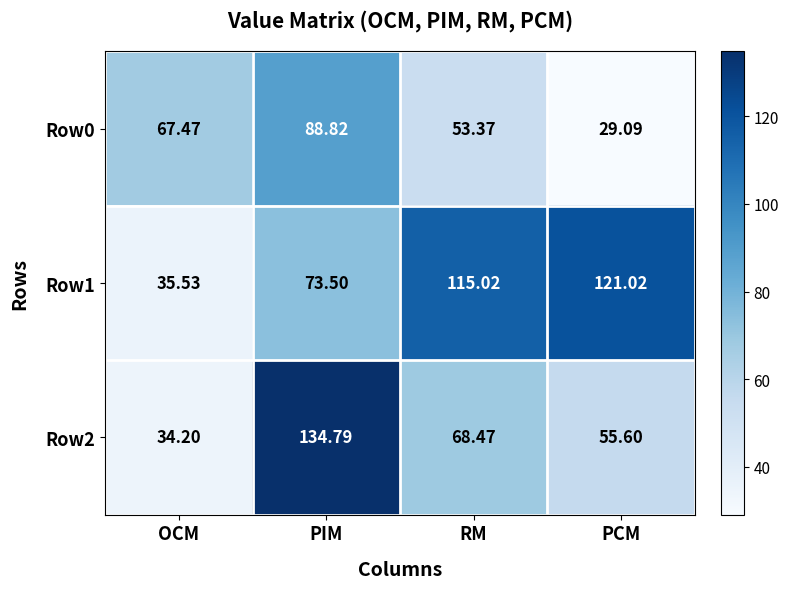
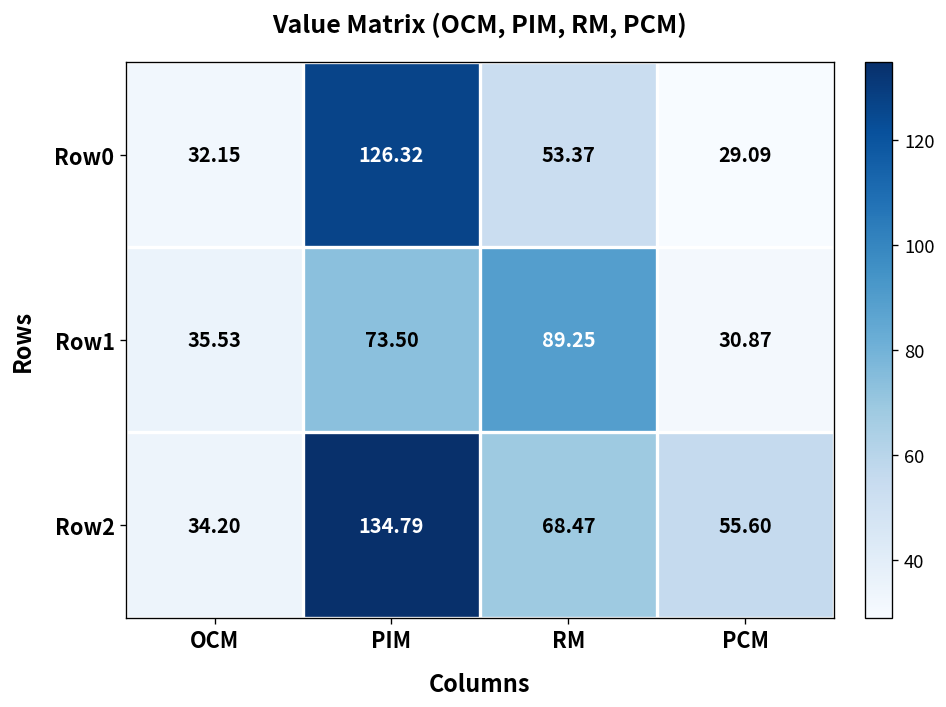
  {
    "Row0": {
-     "OCM": 67.47,
-     "PIM": 88.82,
+     "OCM": 32.15,
+     "PIM": 126.32,
      "RM": 53.37,
      "PCM": 29.09
    },
    "Row1": {
      "OCM": 35.53,
      "PIM": 73.50,
-     "RM": 115.02,
-     "PCM": 121.02
+     "RM": 89.25,
+     "PCM": 30.87
    },
    "Row2": {
      "OCM": 34.20,
      "PIM": 134.79,
      "RM": 68.47,
      "PCM": 55.60
    }
  }
